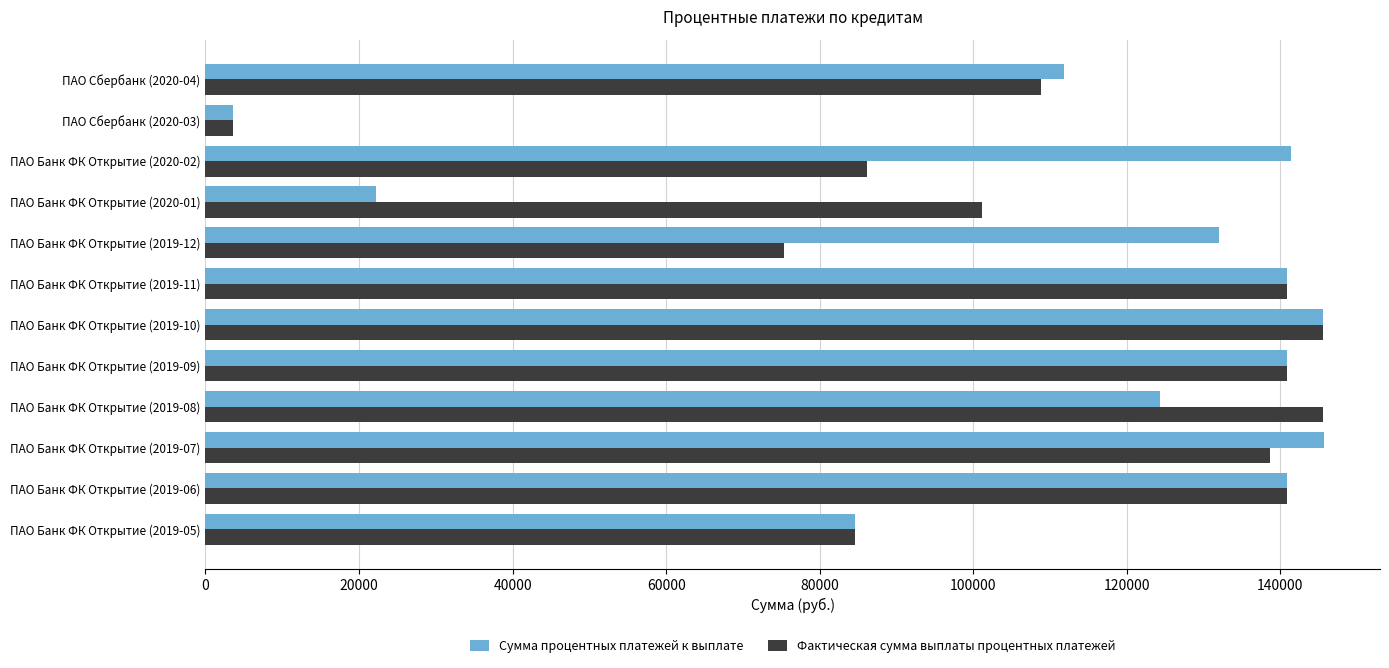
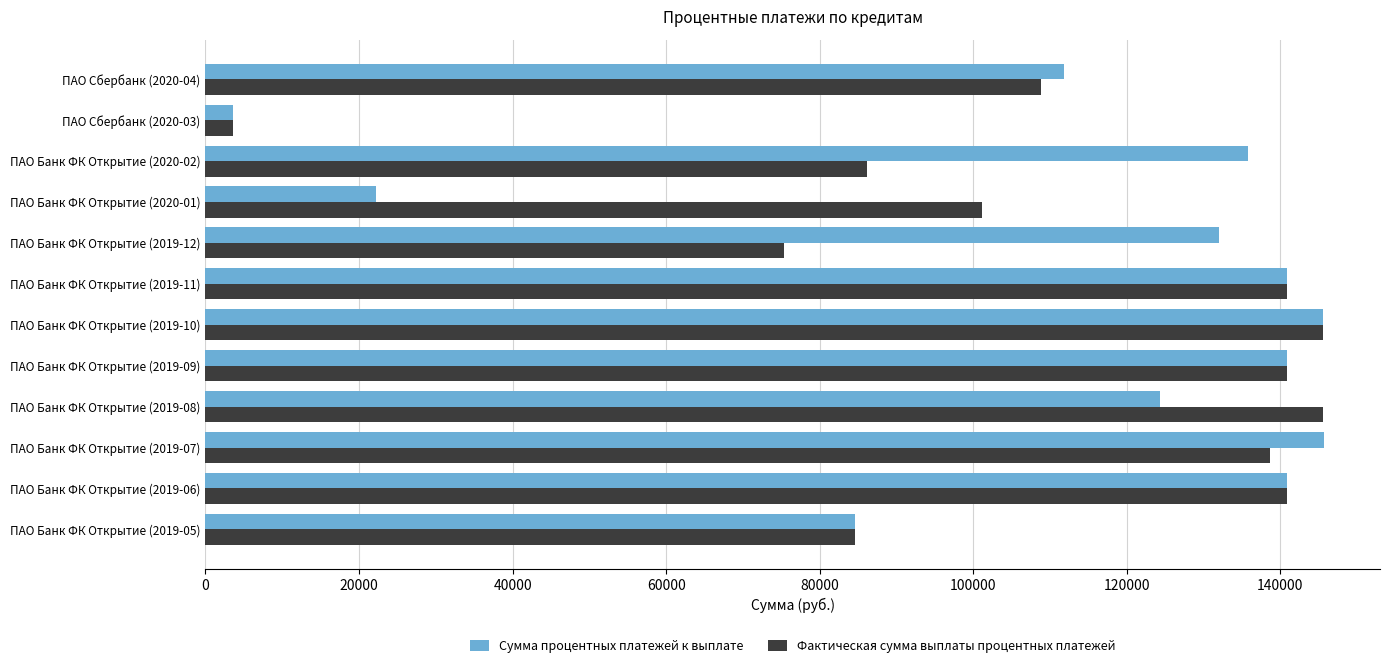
  {
    "Сумма процентных платежей к выплате": {
      "ПАО Сбербанк (2020-04)": 112000,
      "ПАО Сбербанк (2020-03)": 4000,
-     "ПАО Банк ФК Открытие (2020-02)": 141000,
+     "ПАО Банк ФК Открытие (2020-02)": 136000,
      "ПАО Банк ФК Открытие (2020-01)": 22000,
      "ПАО Банк ФК Открытие (2019-12)": 132000,
      "ПАО Банк ФК Открытие (2019-11)": 141000,
      "ПАО Банк ФК Открытие (2019-10)": 146000,
      "ПАО Банк ФК Открытие (2019-09)": 141000,
      "ПАО Банк ФК Открытие (2019-08)": 124000,
      "ПАО Банк ФК Открытие (2019-07)": 146000,
      "ПАО Банк ФК Открытие (2019-06)": 141000,
      "ПАО Банк ФК Открытие (2019-05)": 85000
    },
    "Фактическая сумма выплаты процентных платежей": {
      "ПАО Сбербанк (2020-04)": 109000,
      "ПАО Сбербанк (2020-03)": 4000,
      "ПАО Банк ФК Открытие (2020-02)": 86000,
      "ПАО Банк ФК Открытие (2020-01)": 101000,
      "ПАО Банк ФК Открытие (2019-12)": 75000,
      "ПАО Банк ФК Открытие (2019-11)": 141000,
      "ПАО Банк ФК Открытие (2019-10)": 146000,
      "ПАО Банк ФК Открытие (2019-09)": 141000,
      "ПАО Банк ФК Открытие (2019-08)": 146000,
      "ПАО Банк ФК Открытие (2019-07)": 139000,
      "ПАО Банк ФК Открытие (2019-06)": 141000,
      "ПАО Банк ФК Открытие (2019-05)": 85000
    }
  }
